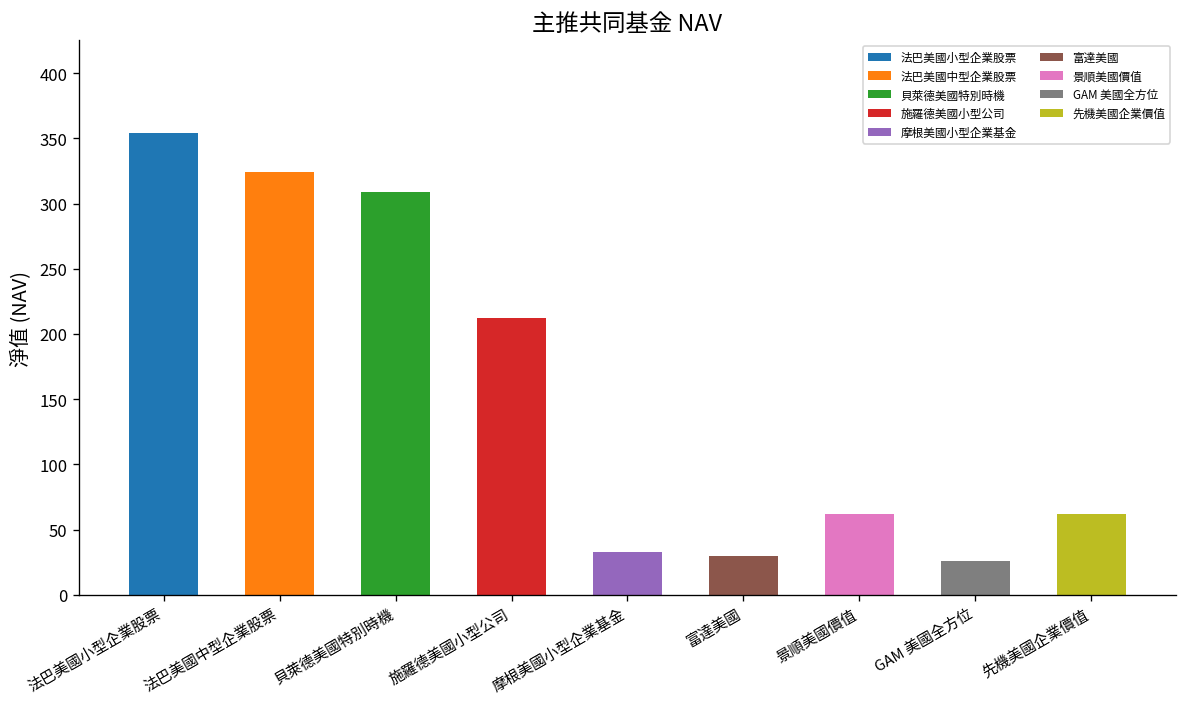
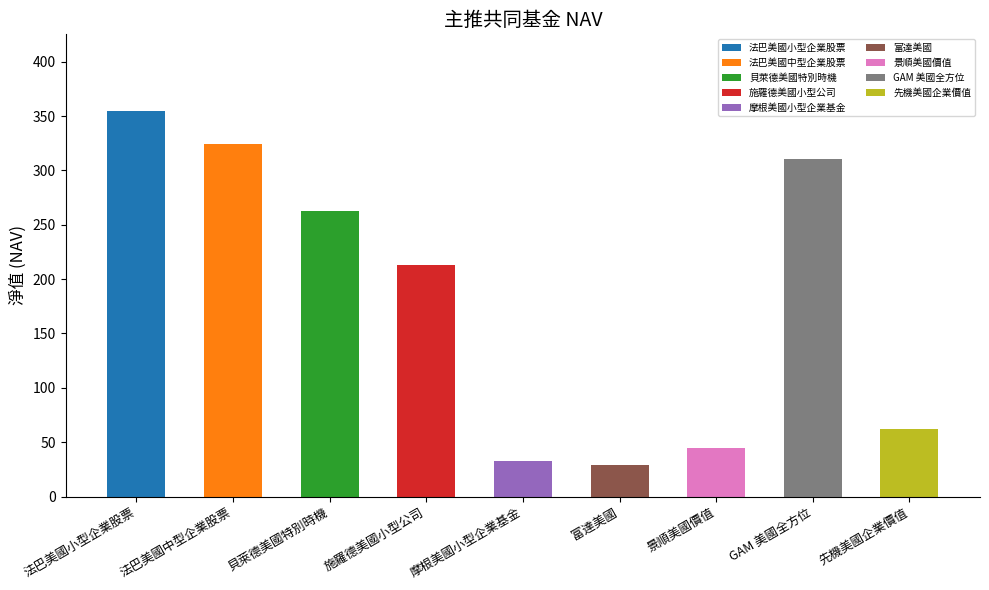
  {
    "法巴美國小型企業股票": 354,
    "法巴美國中型企業股票": 324,
-   "貝萊德美國特別時機": 309,
+   "貝萊德美國特別時機": 262,
    "施羅德美國小型公司": 213,
    "摩根美國小型企業基金": 33,
    "富達美國": 29,
-   "景順美國價值": 62,
-   "GAM 美國全方位": 26,
+   "景順美國價值": 45,
+   "GAM 美國全方位": 311,
    "先機美國企業價值": 62
  }
